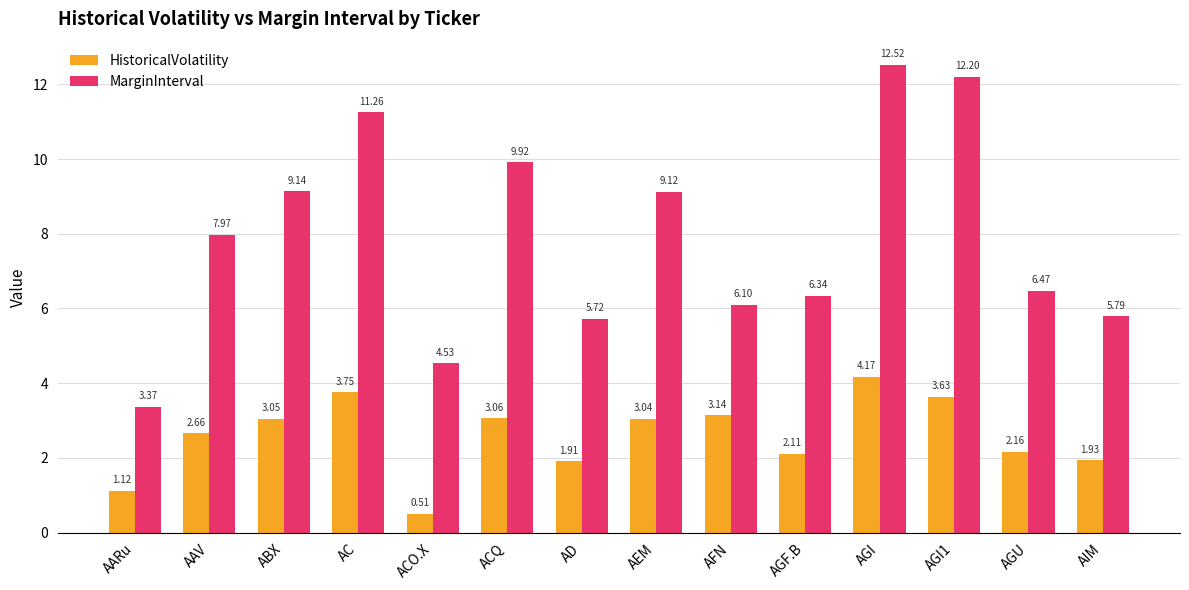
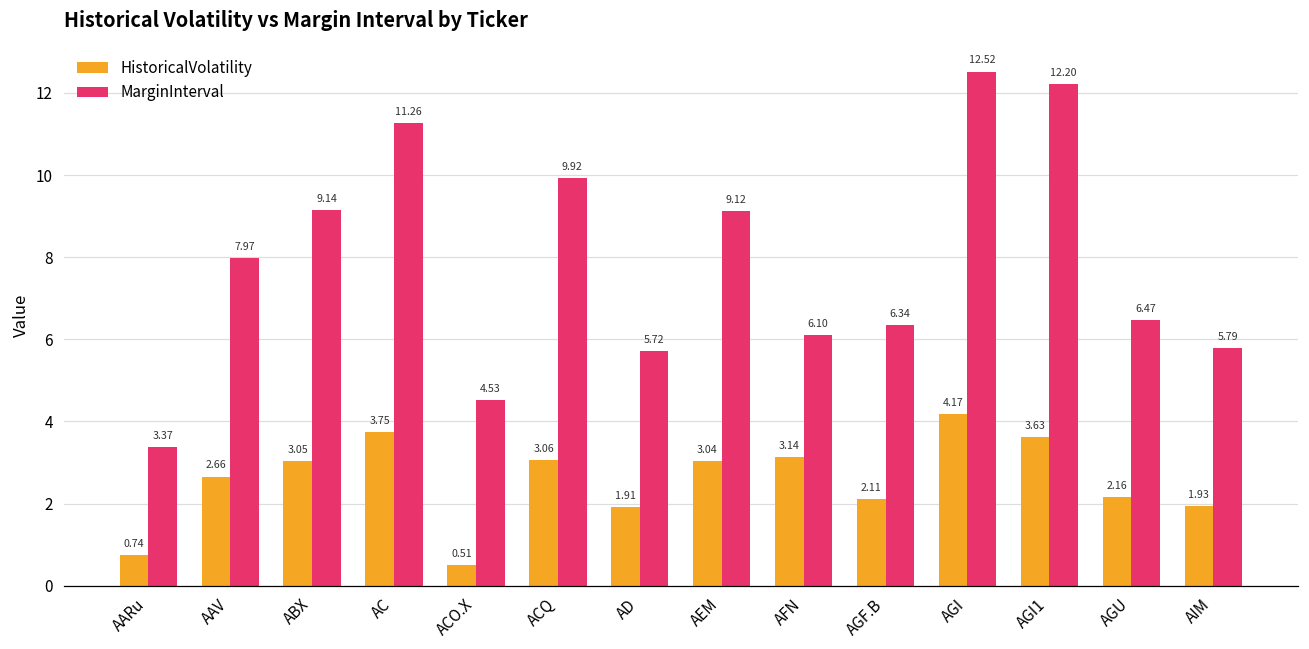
  {
    "HistoricalVolatility": {
-     "AARu": 1.12,
+     "AARu": 0.74,
      "AAV": 2.66,
      "ABX": 3.05,
      "AC": 3.75,
      "ACO.X": 0.51,
      "ACQ": 3.06,
      "AD": 1.91,
      "AEM": 3.04,
      "AFN": 3.14,
      "AGF.B": 2.11,
      "AGI": 4.17,
      "AGI1": 3.63,
      "AGU": 2.16,
      "AIM": 1.93
    },
    "MarginInterval": {
      "AARu": 3.37,
      "AAV": 7.97,
      "ABX": 9.14,
      "AC": 11.26,
      "ACO.X": 4.53,
      "ACQ": 9.92,
      "AD": 5.72,
      "AEM": 9.12,
      "AFN": 6.10,
      "AGF.B": 6.34,
      "AGI": 12.52,
      "AGI1": 12.20,
      "AGU": 6.47,
      "AIM": 5.79
    }
  }
